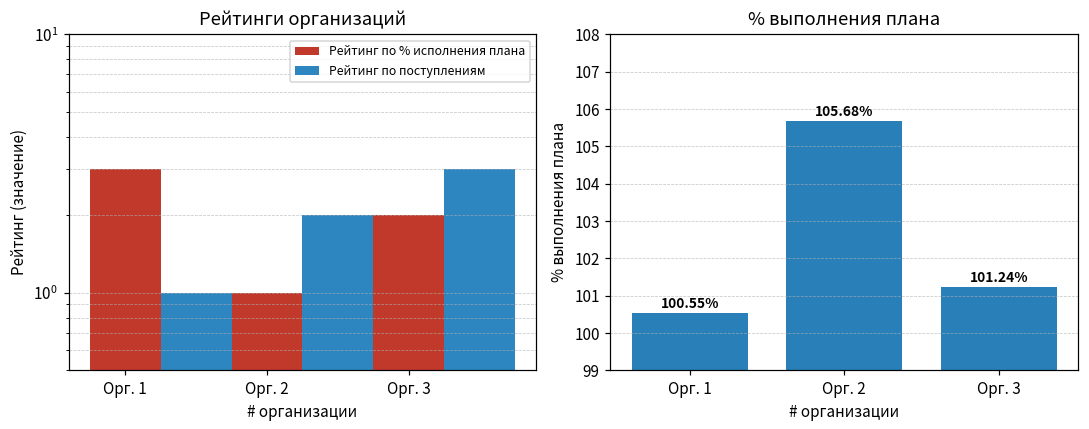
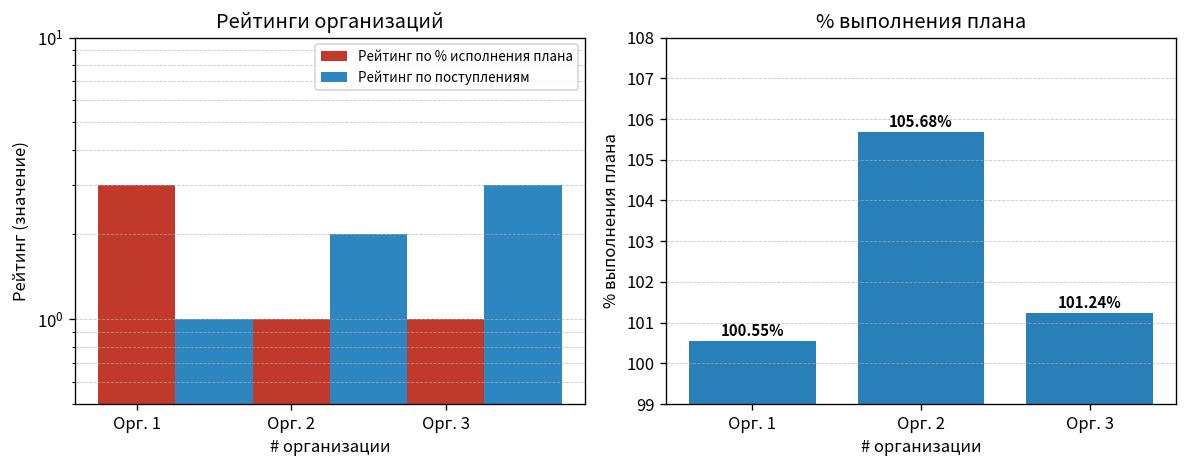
  {
    "Рейтинги организаций": {
      "Рейтинг по % исполнения плана": {
        "Орг. 1": "3",
        "Орг. 2": "1",
-       "Орг. 3": "2"
+       "Орг. 3": "1"
      }
    },
    "% выполнения плана": {
      "Орг. 1": "100.55%",
      "Орг. 2": "105.68%",
      "Орг. 3": "101.24%"
    }
  }
